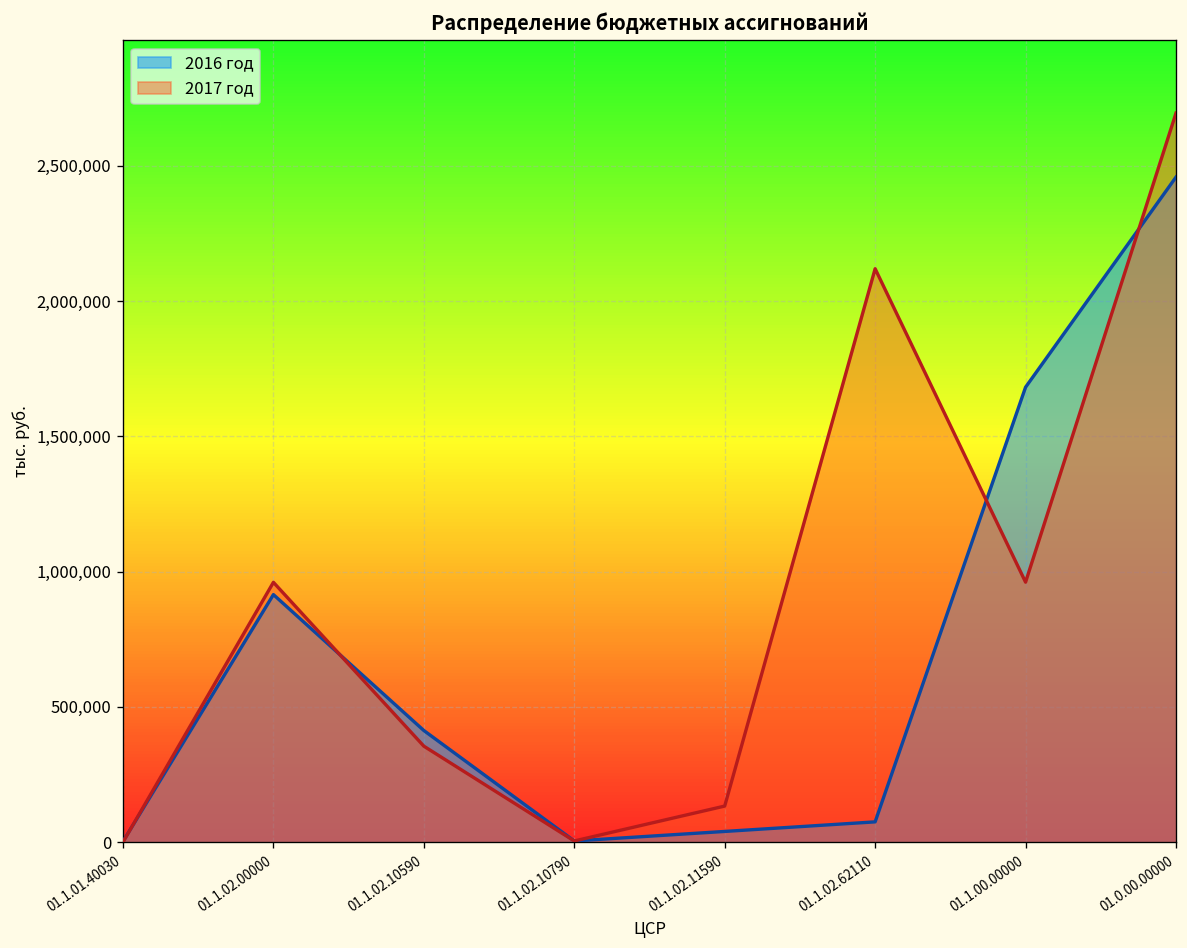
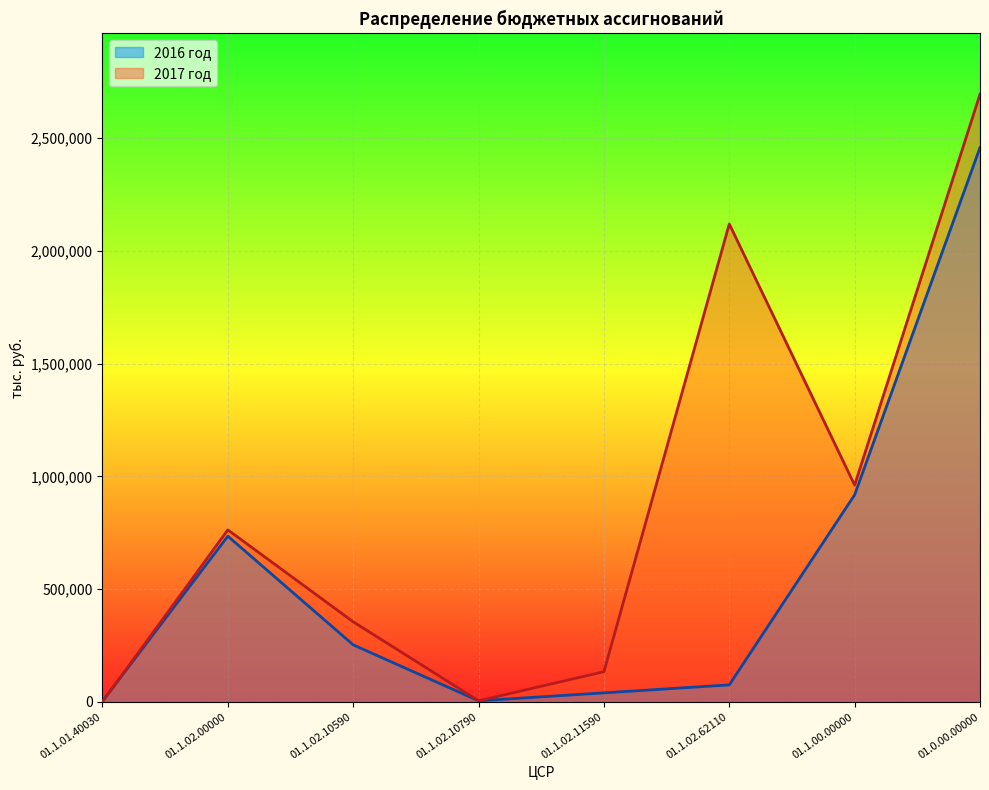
  {
    "2016 год": {
-     "01.1.02.00000": "920,000",
-     "01.1.02.10590": "410,000",
+     "01.1.02.00000": "730,000",
+     "01.1.02.10590": "250,000",
      "01.1.02.11590": "40,000",
      "01.1.02.62110": "80,000",
-     "01.1.00.00000": "1,680,000",
+     "01.1.00.00000": "920,000",
      "01.0.00.00000": "2,460,000"
    },
    "2017 год": {
-     "01.1.02.00000": "960,000",
+     "01.1.02.00000": "760,000",
      "01.1.02.10590": "350,000",
      "01.1.02.11590": "130,000",
      "01.1.02.62110": "2,120,000",
      "01.1.00.00000": "960,000",
      "01.0.00.00000": "2,700,000"
    }
  }
